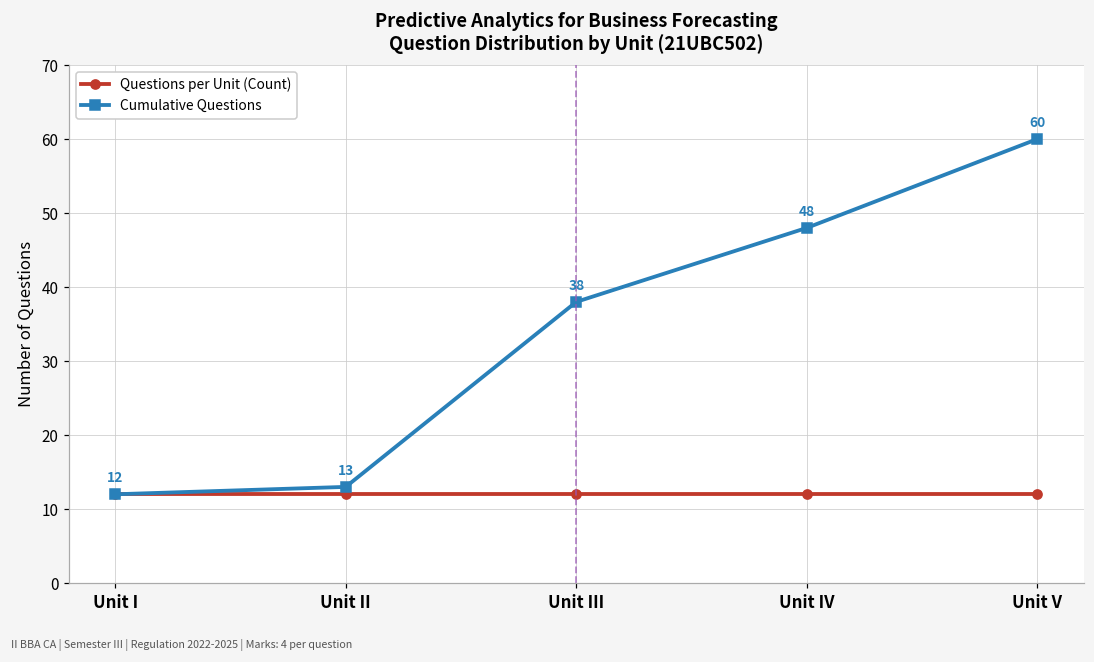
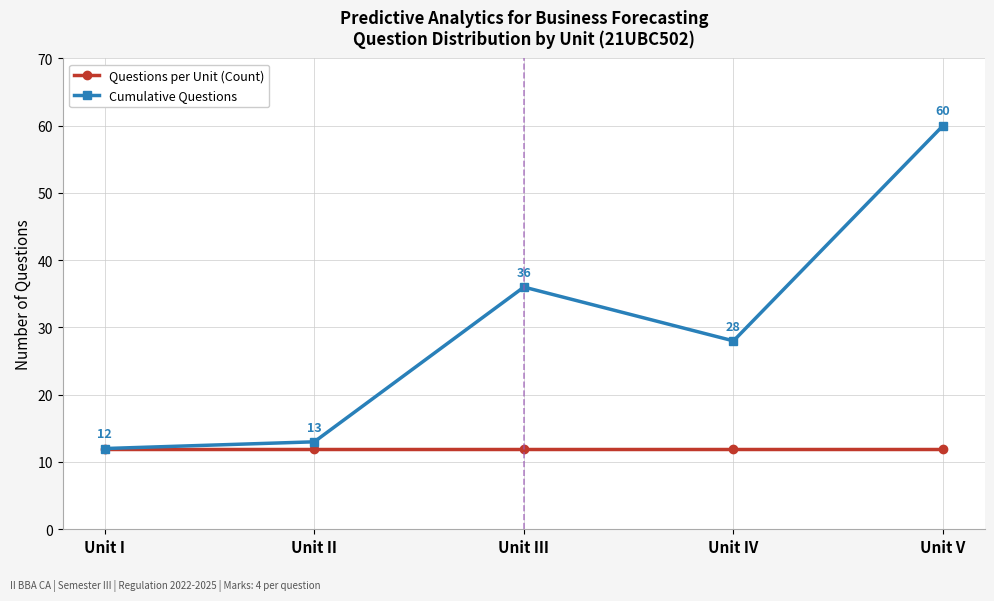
  {
    "Questions per Unit (Count)": {
      "Unit II": 12,
      "Unit III": 12,
      "Unit IV": 12,
      "Unit V": 12
    },
    "Cumulative Questions": {
      "Unit II": 13,
-     "Unit III": 38,
-     "Unit IV": 48,
+     "Unit III": 36,
+     "Unit IV": 28,
      "Unit V": 60
    }
  }
